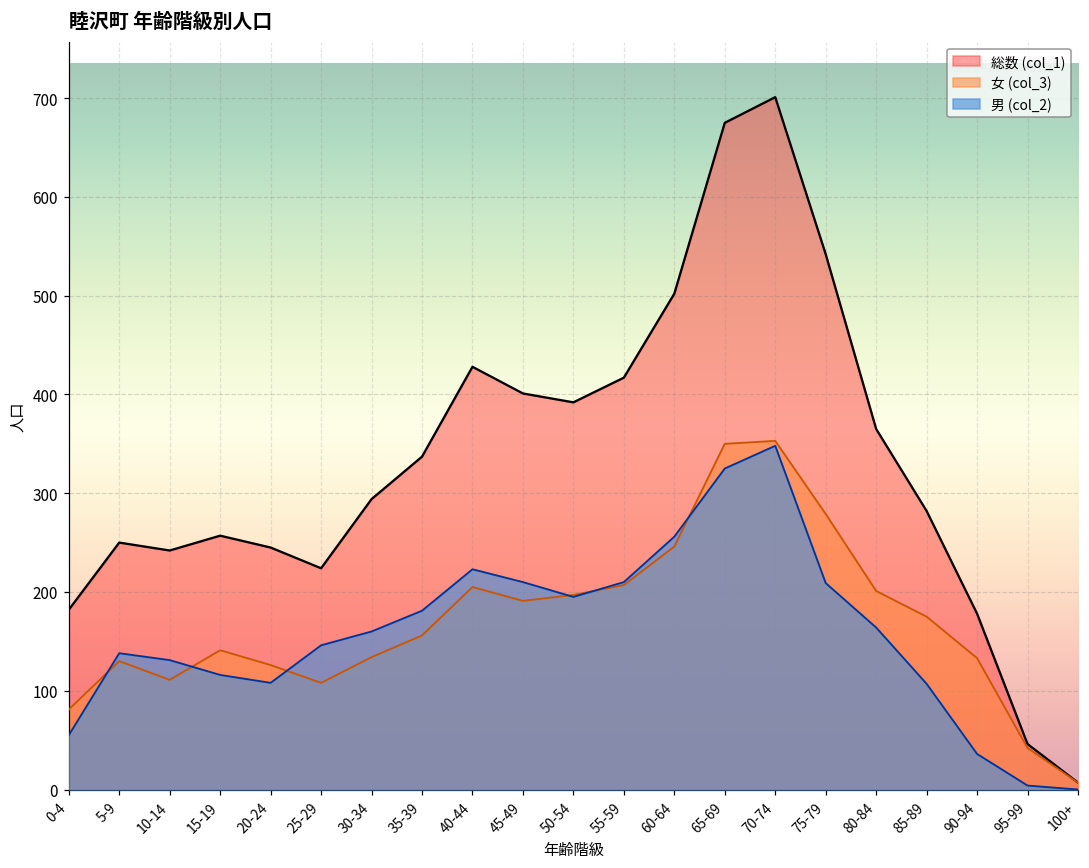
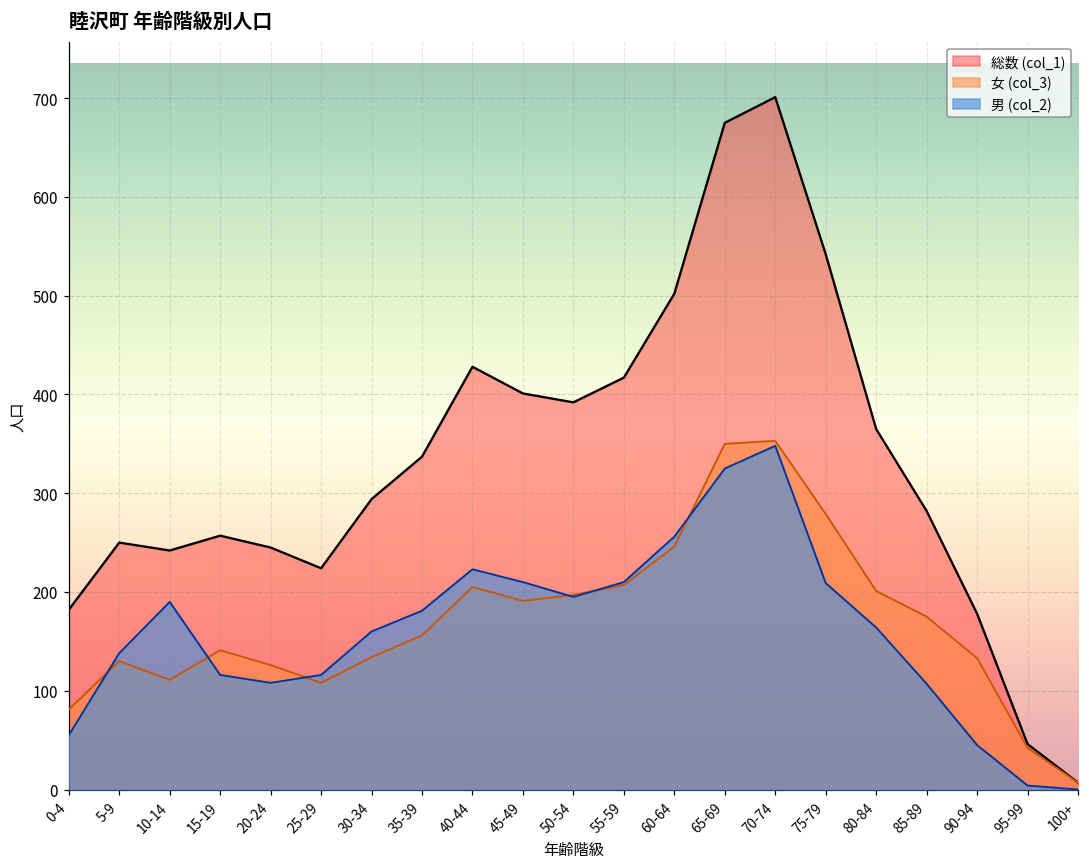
  {
    "男 (col_2)": {
      "0-4": 60,
      "5-9": 140,
-     "10-14": 130,
+     "10-14": 190,
      "15-19": 120,
      "20-24": 110,
-     "25-29": 150,
+     "25-29": 120,
      "30-34": 160,
      "35-39": 180,
      "40-44": 220,
      "45-49": 210,
      "55-59": 210,
      "60-64": 260,
      "65-69": 330,
      "70-74": 350,
      "75-79": 210,
      "80-84": 160,
      "85-89": 110,
-     "90-94": 40,
+     "90-94": 50,
      "95-99": 0,
      "100+": 0
    }
  }
